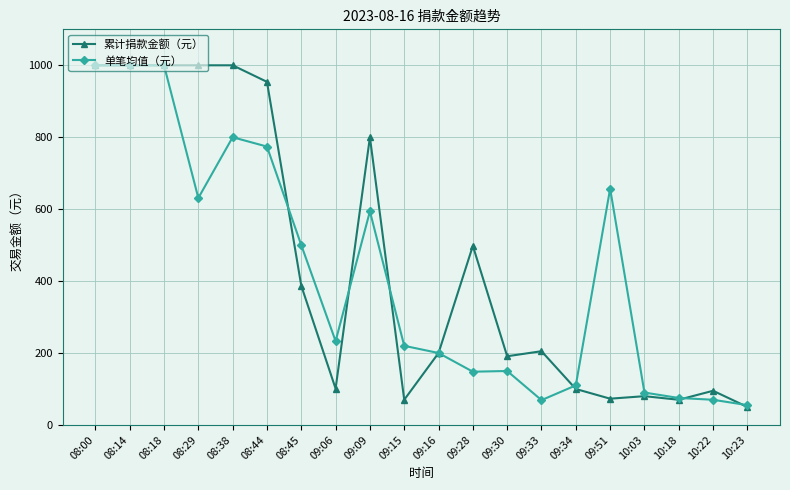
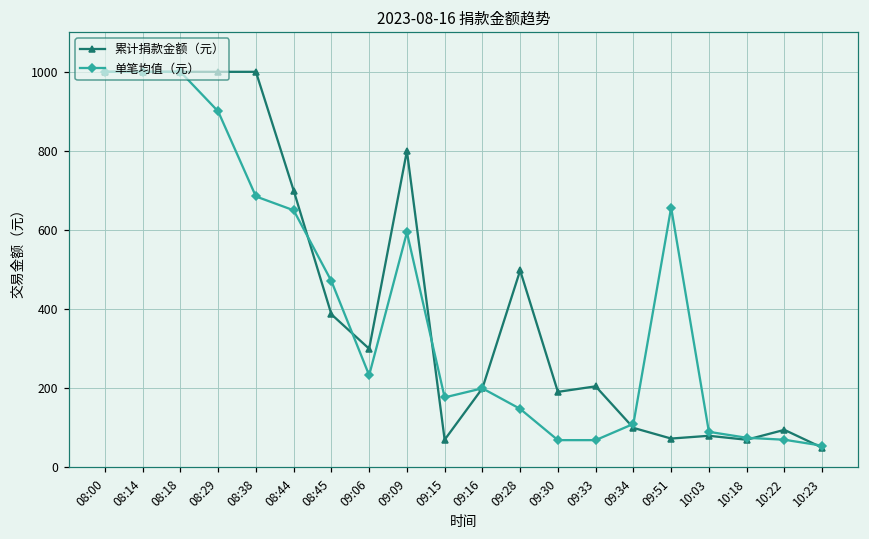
  {
    "累计捐款金额（元）": {
      "08:38": 1000,
-     "08:44": 950,
+     "08:44": 700,
      "08:45": 390,
-     "09:06": 100,
+     "09:06": 300,
      "09:09": 800,
      "09:15": 70,
      "09:28": 500,
      "09:30": 190,
      "09:33": 210,
      "09:34": 100,
      "09:51": 70,
      "10:03": 80,
      "10:22": 100
    },
    "单笔均值（元）": {
-     "08:29": 630,
-     "08:38": 800,
-     "08:44": 770,
-     "08:45": 500,
+     "08:29": 900,
+     "08:38": 690,
+     "08:44": 650,
+     "08:45": 470,
      "09:06": 230,
      "09:09": 590,
-     "09:15": 220,
+     "09:15": 180,
      "09:28": 150,
-     "09:30": 150,
+     "09:30": 70,
      "09:33": 70,
      "09:34": 110,
      "09:51": 660,
      "10:03": 90,
      "10:22": 70
    }
  }
